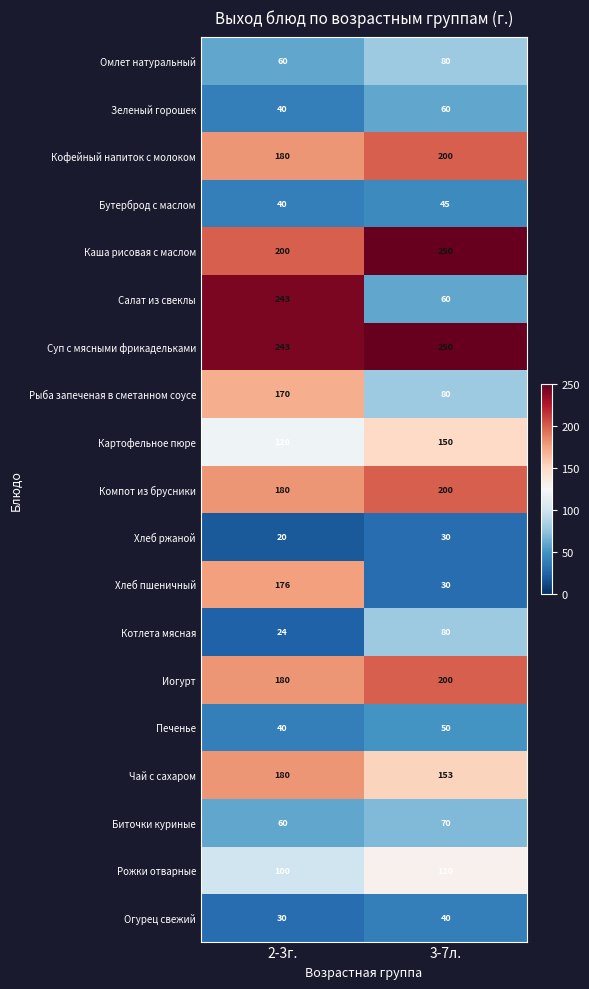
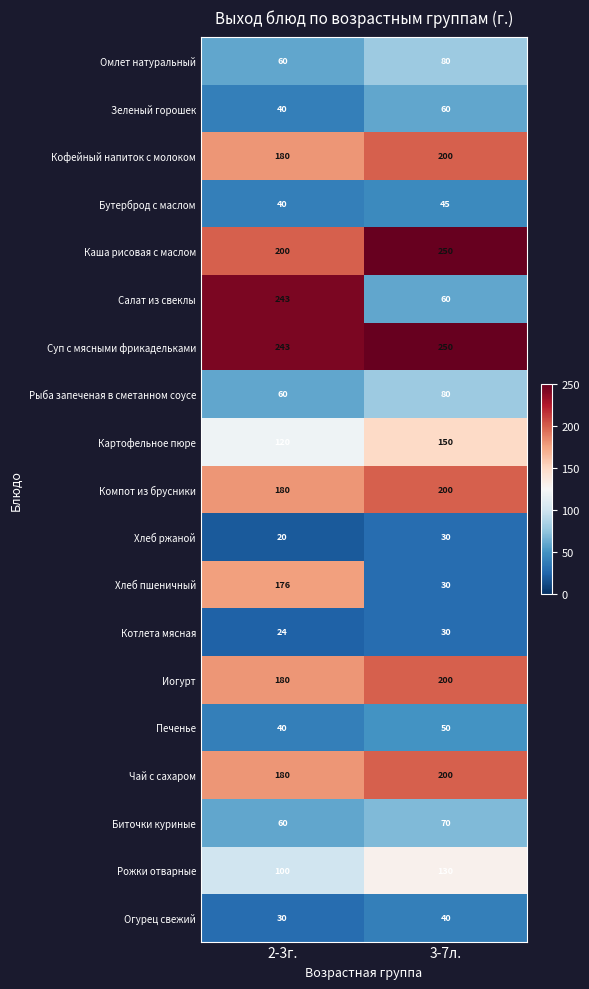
  {
    "Омлет натуральный": {
      "2-3г.": 60,
      "3-7л.": 80
    },
    "Зеленый горошек": {
      "2-3г.": 40,
      "3-7л.": 60
    },
    "Кофейный напиток с молоком": {
      "2-3г.": 180,
      "3-7л.": 200
    },
    "Бутерброд с маслом": {
      "2-3г.": 40,
      "3-7л.": 45
    },
    "Каша рисовая с маслом": {
      "2-3г.": 200,
      "3-7л.": 250
    },
    "Салат из свеклы": {
      "2-3г.": 243,
      "3-7л.": 60
    },
    "Суп с мясными фрикадельками": {
      "2-3г.": 243,
      "3-7л.": 250
    },
    "Рыба запеченая в сметанном соусе": {
-     "2-3г.": 170,
+     "2-3г.": 60,
      "3-7л.": 80
    },
    "Картофельное пюре": {
      "3-7л.": 150
    },
    "Компот из брусники": {
      "2-3г.": 180,
      "3-7л.": 200
    },
    "Хлеб ржаной": {
      "2-3г.": 20,
      "3-7л.": 30
    },
    "Хлеб пшеничный": {
      "2-3г.": 176,
      "3-7л.": 30
    },
    "Котлета мясная": {
      "2-3г.": 24,
-     "3-7л.": 80
+     "3-7л.": 30
    },
    "Иогурт": {
      "2-3г.": 180,
      "3-7л.": 200
    },
    "Печенье": {
      "2-3г.": 40,
      "3-7л.": 50
    },
    "Чай с сахаром": {
      "2-3г.": 180,
-     "3-7л.": 153
+     "3-7л.": 200
    },
    "Биточки куриные": {
      "2-3г.": 60,
      "3-7л.": 70
    },
    "Огурец свежий": {
      "2-3г.": 30,
      "3-7л.": 40
    }
  }
